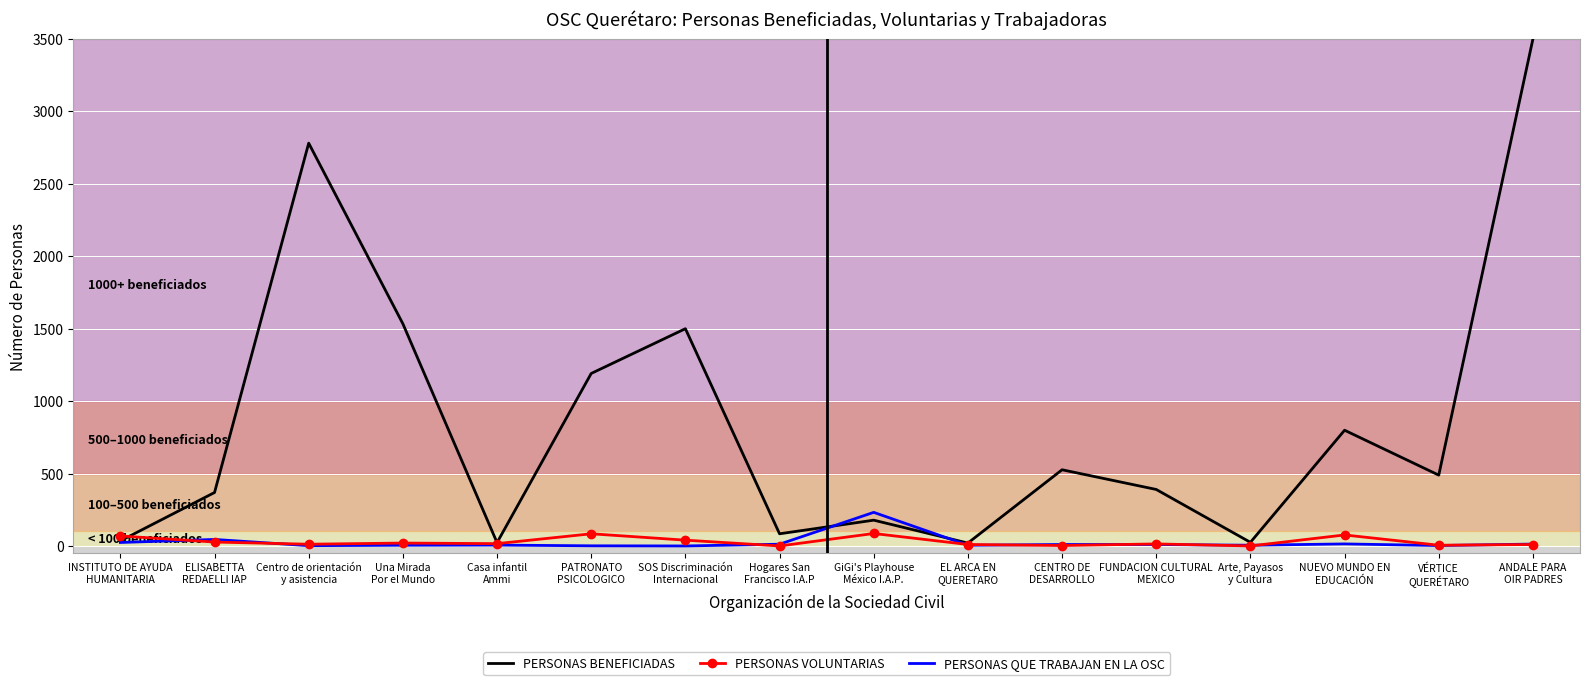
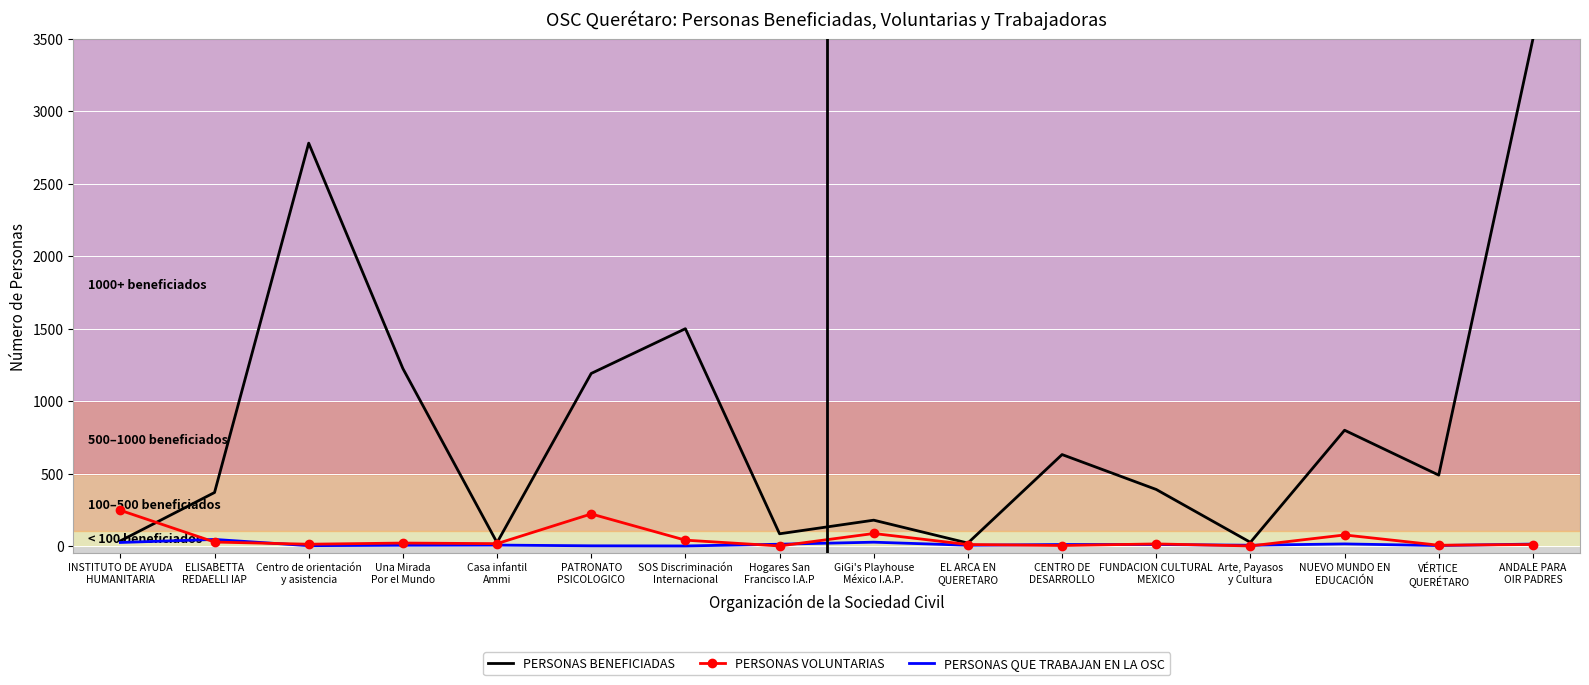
  {
    "PERSONAS BENEFICIADAS": {
      "ELISABETTA REDAELLI IAP": 370,
      "Centro de orientación y asistencia": 2780,
-     "Una Mirada Por el Mundo": 1530,
+     "Una Mirada Por el Mundo": 1230,
      "PATRONATO PSICOLOGICO": 1190,
      "SOS Discriminación Internacional": 1500,
      "Hogares San Francisco I.A.P": 80,
      "GiGi's Playhouse México I.A.P.": 180,
-     "CENTRO DE DESARROLLO": 530,
+     "CENTRO DE DESARROLLO": 630,
      "FUNDACION CULTURAL MEXICO": 390,
      "Arte, Payasos y Cultura": 30,
      "NUEVO MUNDO EN EDUCACIÓN": 800,
      "VÉRTICE QUERÉTARO": 490,
      "ANDALE PARA OIR PADRES": 3500
    },
    "PERSONAS VOLUNTARIAS": {
-     "INSTITUTO DE AYUDA HUMANITARIA": 70,
+     "INSTITUTO DE AYUDA HUMANITARIA": 250,
      "ELISABETTA REDAELLI IAP": 30,
-     "PATRONATO PSICOLOGICO": 80,
+     "PATRONATO PSICOLOGICO": 220,
      "SOS Discriminación Internacional": 40,
      "GiGi's Playhouse México I.A.P.": 90,
      "NUEVO MUNDO EN EDUCACIÓN": 80
    },
    "PERSONAS QUE TRABAJAN EN LA OSC": {
      "ELISABETTA REDAELLI IAP": 50,
      "PATRONATO PSICOLOGICO": 0,
      "SOS Discriminación Internacional": 0,
-     "GiGi's Playhouse México I.A.P.": 230,
+     "GiGi's Playhouse México I.A.P.": 30,
      "NUEVO MUNDO EN EDUCACIÓN": 10
    }
  }
